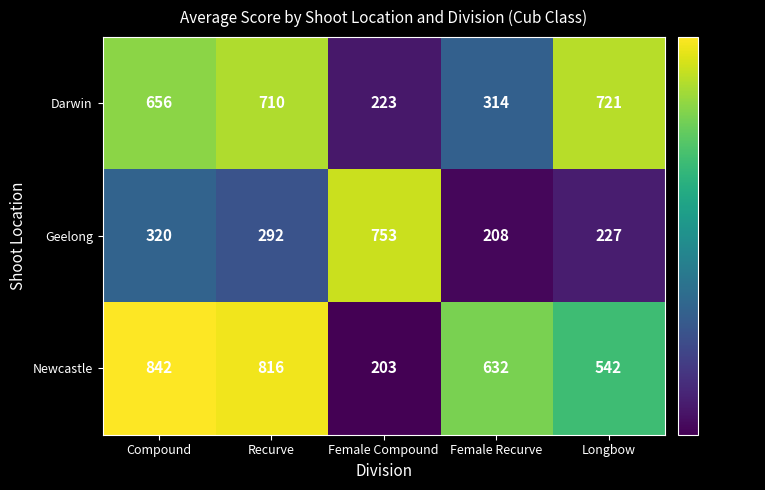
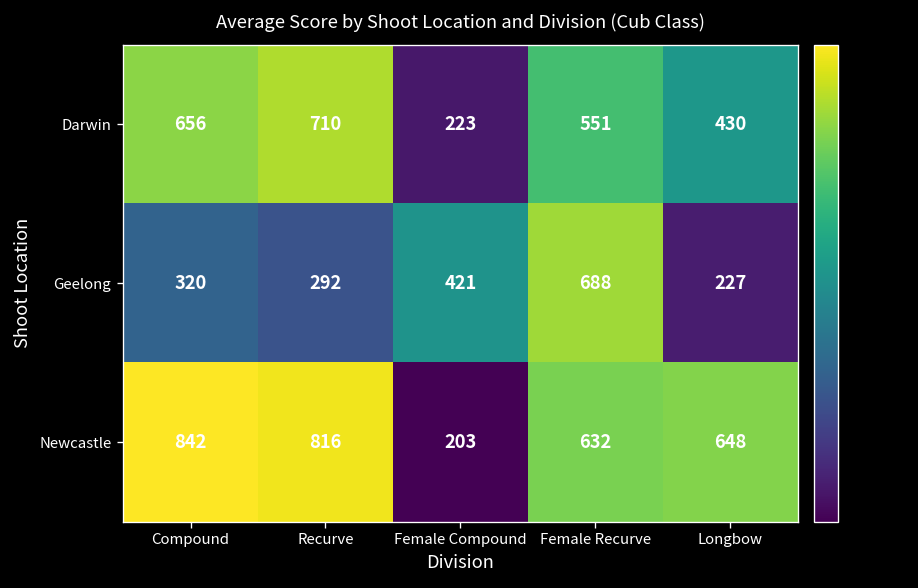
  {
    "Darwin": {
      "Compound": 656,
      "Recurve": 710,
      "Female Compound": 223,
-     "Female Recurve": 314,
-     "Longbow": 721
+     "Female Recurve": 551,
+     "Longbow": 430
    },
    "Geelong": {
      "Compound": 320,
      "Recurve": 292,
-     "Female Compound": 753,
-     "Female Recurve": 208,
+     "Female Compound": 421,
+     "Female Recurve": 688,
      "Longbow": 227
    },
    "Newcastle": {
      "Compound": 842,
      "Recurve": 816,
      "Female Compound": 203,
      "Female Recurve": 632,
-     "Longbow": 542
+     "Longbow": 648
    }
  }
